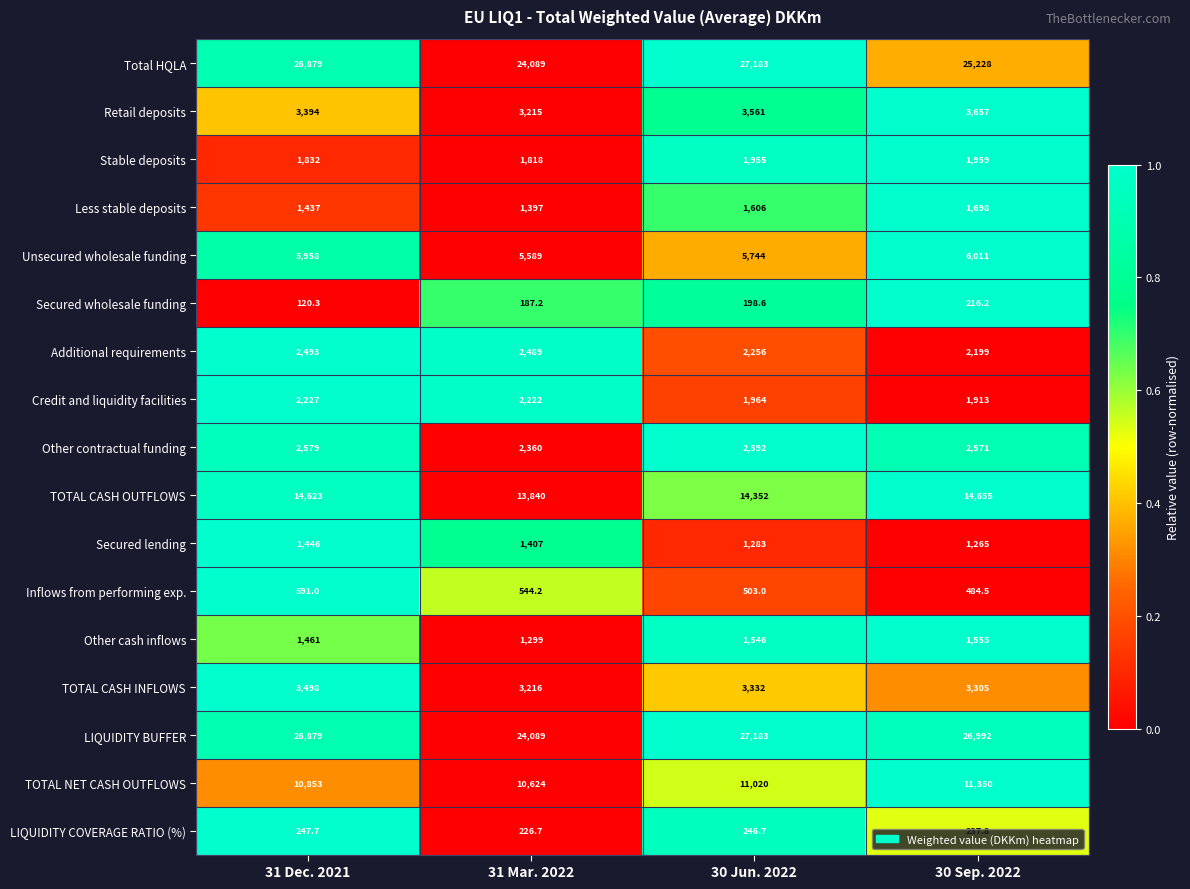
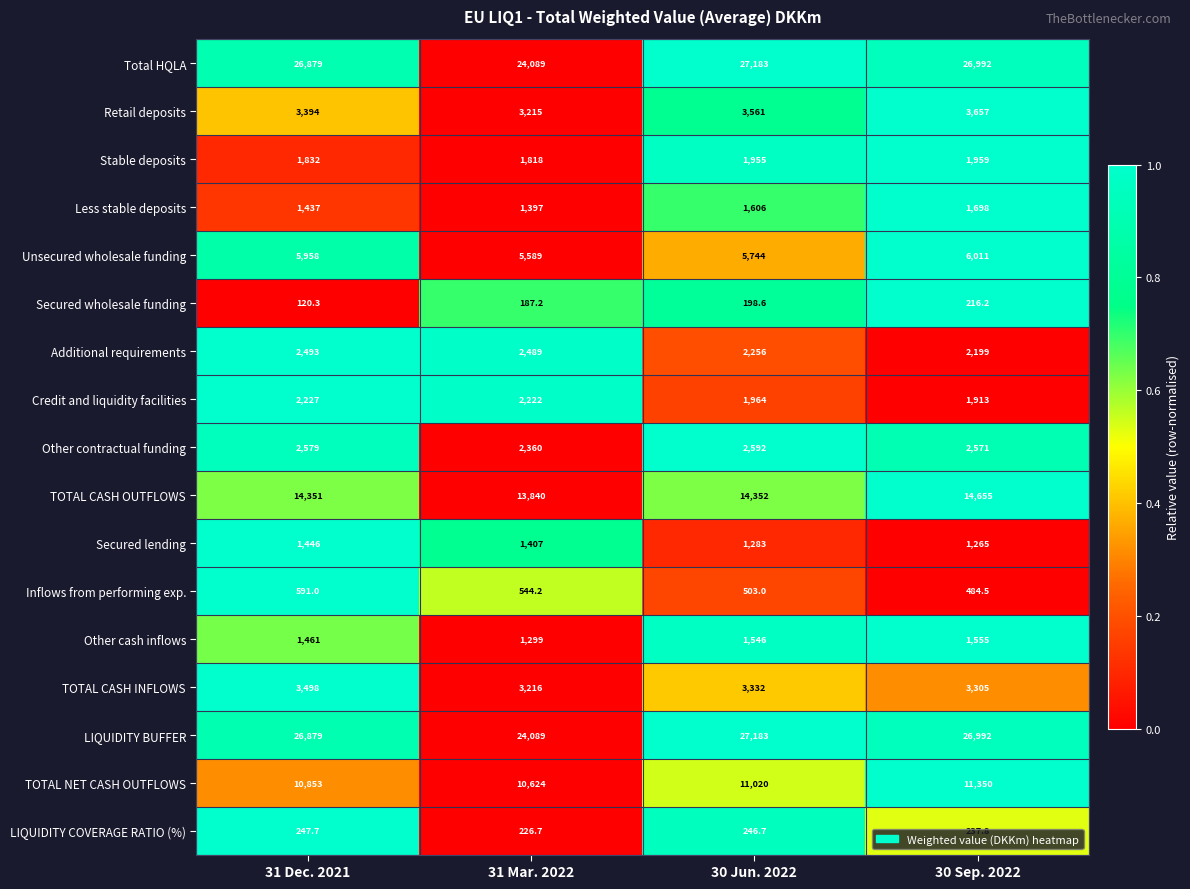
  {
    "Total HQLA": {
      "31 Dec. 2021": "26,879",
      "31 Mar. 2022": "24,089",
      "30 Jun. 2022": "27,183",
-     "30 Sep. 2022": "25,228"
+     "30 Sep. 2022": "26,992"
    },
    "Retail deposits": {
      "31 Dec. 2021": "3,394",
      "31 Mar. 2022": "3,215",
      "30 Jun. 2022": "3,561",
      "30 Sep. 2022": "3,657"
    },
    "Stable deposits": {
      "31 Dec. 2021": "1,832",
      "31 Mar. 2022": "1,818",
      "30 Jun. 2022": "1,955",
      "30 Sep. 2022": "1,959"
    },
    "Less stable deposits": {
      "31 Dec. 2021": "1,437",
      "31 Mar. 2022": "1,397",
      "30 Jun. 2022": "1,606",
      "30 Sep. 2022": "1,698"
    },
    "Unsecured wholesale funding": {
      "31 Dec. 2021": "5,958",
      "31 Mar. 2022": "5,589",
      "30 Jun. 2022": "5,744",
      "30 Sep. 2022": "6,011"
    },
    "Secured wholesale funding": {
      "31 Dec. 2021": "120.3",
      "31 Mar. 2022": "187.2",
      "30 Jun. 2022": "198.6",
      "30 Sep. 2022": "216.2"
    },
    "Additional requirements": {
      "31 Dec. 2021": "2,493",
      "31 Mar. 2022": "2,489",
      "30 Jun. 2022": "2,256",
      "30 Sep. 2022": "2,199"
    },
    "Credit and liquidity facilities": {
      "31 Dec. 2021": "2,227",
      "31 Mar. 2022": "2,222",
      "30 Jun. 2022": "1,964",
      "30 Sep. 2022": "1,913"
    },
    "Other contractual funding": {
      "31 Dec. 2021": "2,579",
      "31 Mar. 2022": "2,360",
      "30 Jun. 2022": "2,592",
      "30 Sep. 2022": "2,571"
    },
    "TOTAL CASH OUTFLOWS": {
-     "31 Dec. 2021": "14,623",
+     "31 Dec. 2021": "14,351",
      "31 Mar. 2022": "13,840",
      "30 Jun. 2022": "14,352",
      "30 Sep. 2022": "14,655"
    },
    "Secured lending": {
      "31 Dec. 2021": "1,446",
      "31 Mar. 2022": "1,407",
      "30 Jun. 2022": "1,283",
      "30 Sep. 2022": "1,265"
    },
    "Inflows from performing exp.": {
      "31 Dec. 2021": "591.0",
      "31 Mar. 2022": "544.2",
      "30 Jun. 2022": "503.0",
      "30 Sep. 2022": "484.5"
    },
    "Other cash inflows": {
      "31 Dec. 2021": "1,461",
      "31 Mar. 2022": "1,299",
      "30 Jun. 2022": "1,546",
      "30 Sep. 2022": "1,555"
    },
    "TOTAL CASH INFLOWS": {
      "31 Dec. 2021": "3,498",
      "31 Mar. 2022": "3,216",
      "30 Jun. 2022": "3,332",
      "30 Sep. 2022": "3,305"
    },
    "LIQUIDITY BUFFER": {
      "31 Dec. 2021": "26,879",
      "31 Mar. 2022": "24,089",
      "30 Jun. 2022": "27,183",
      "30 Sep. 2022": "26,992"
    },
    "TOTAL NET CASH OUTFLOWS": {
      "31 Dec. 2021": "10,853",
      "31 Mar. 2022": "10,624",
      "30 Jun. 2022": "11,020",
      "30 Sep. 2022": "11,350"
    },
    "LIQUIDITY COVERAGE RATIO (%)": {
      "31 Dec. 2021": "247.7",
      "31 Mar. 2022": "226.7",
      "30 Jun. 2022": "246.7"
    }
  }
